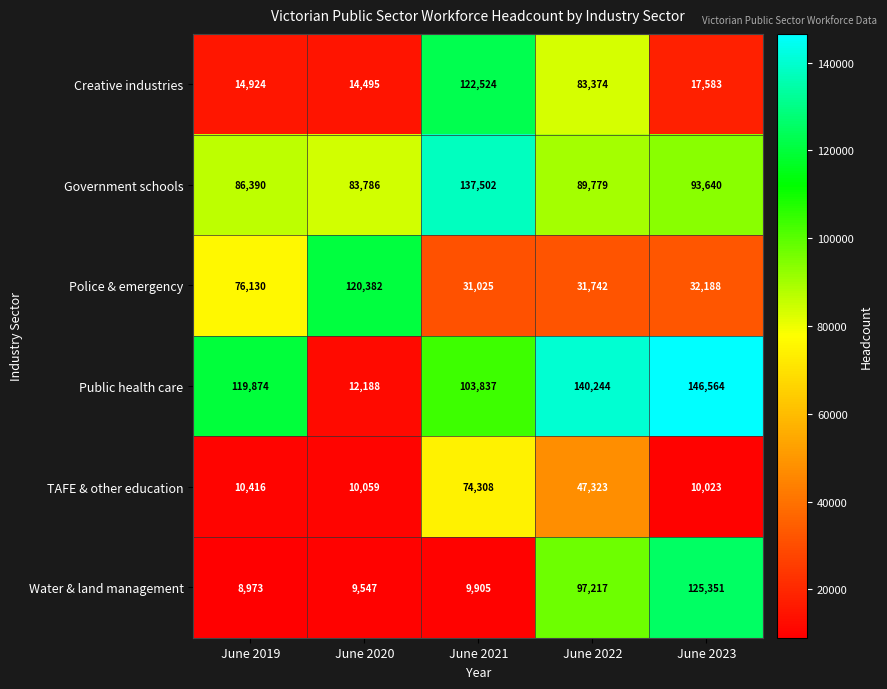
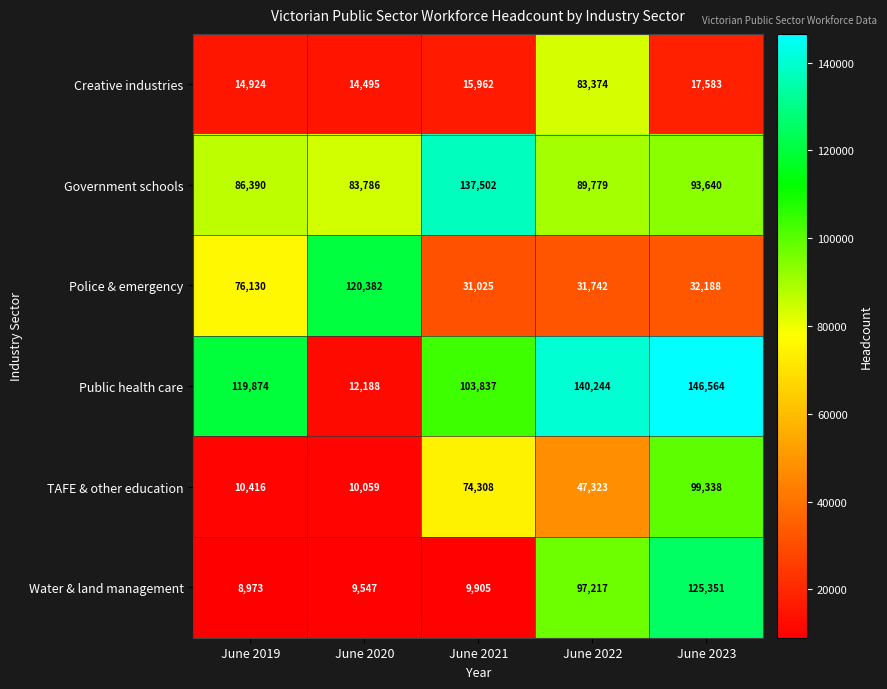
  {
    "Creative industries": {
      "June 2019": "14,924",
      "June 2020": "14,495",
-     "June 2021": "122,524",
+     "June 2021": "15,962",
      "June 2022": "83,374",
      "June 2023": "17,583"
    },
    "Government schools": {
      "June 2019": "86,390",
      "June 2020": "83,786",
      "June 2021": "137,502",
      "June 2022": "89,779",
      "June 2023": "93,640"
    },
    "Police & emergency": {
      "June 2019": "76,130",
      "June 2020": "120,382",
      "June 2021": "31,025",
      "June 2022": "31,742",
      "June 2023": "32,188"
    },
    "Public health care": {
      "June 2019": "119,874",
      "June 2020": "12,188",
      "June 2021": "103,837",
      "June 2022": "140,244",
      "June 2023": "146,564"
    },
    "TAFE & other education": {
      "June 2019": "10,416",
      "June 2020": "10,059",
      "June 2021": "74,308",
      "June 2022": "47,323",
-     "June 2023": "10,023"
+     "June 2023": "99,338"
    },
    "Water & land management": {
      "June 2019": "8,973",
      "June 2020": "9,547",
      "June 2021": "9,905",
      "June 2022": "97,217",
      "June 2023": "125,351"
    }
  }
